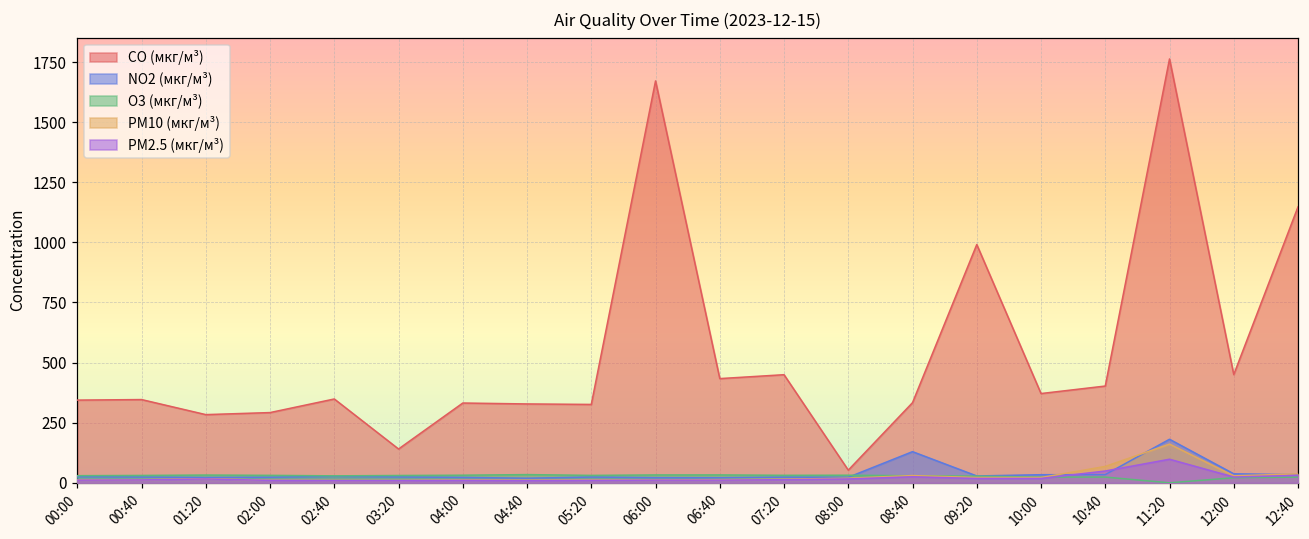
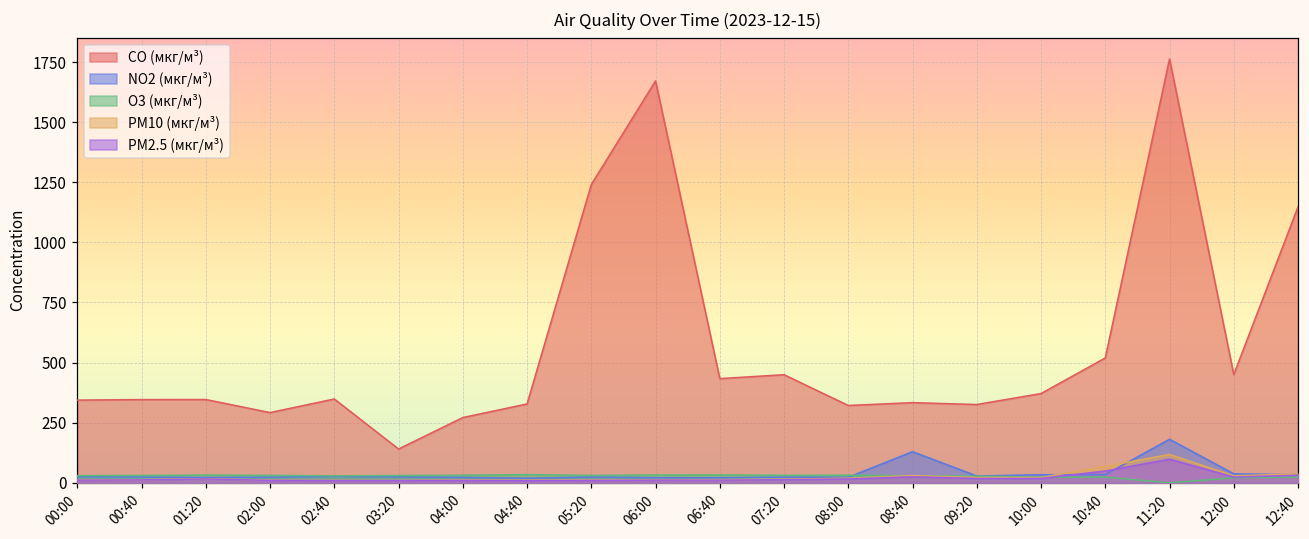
  {
    "CO (мкг/м³)": {
      "00:00": 340,
      "00:40": 350,
-     "01:20": 280,
+     "01:20": 350,
      "02:00": 290,
      "02:40": 350,
      "03:20": 140,
-     "04:00": 330,
+     "04:00": 270,
      "04:40": 330,
-     "05:20": 330,
+     "05:20": 1240,
      "06:00": 1670,
      "06:40": 430,
      "07:20": 450,
-     "08:00": 50,
+     "08:00": 320,
      "08:40": 330,
-     "09:20": 990,
+     "09:20": 330,
      "10:00": 370,
-     "10:40": 400,
+     "10:40": 520,
      "11:20": 1760,
      "12:00": 450,
      "12:40": 1150
    },
    "NO2 (мкг/м³)": {
      "08:40": 130,
      "11:20": 180
    },
    "O3 (мкг/м³)": {
      "04:40": 30,
      "11:20": 0
    },
    "PM10 (мкг/м³)": {
      "10:40": 70,
-     "11:20": 160
+     "11:20": 120
    },
    "PM2.5 (мкг/м³)": {
      "10:40": 50,
      "11:20": 100
    }
  }
